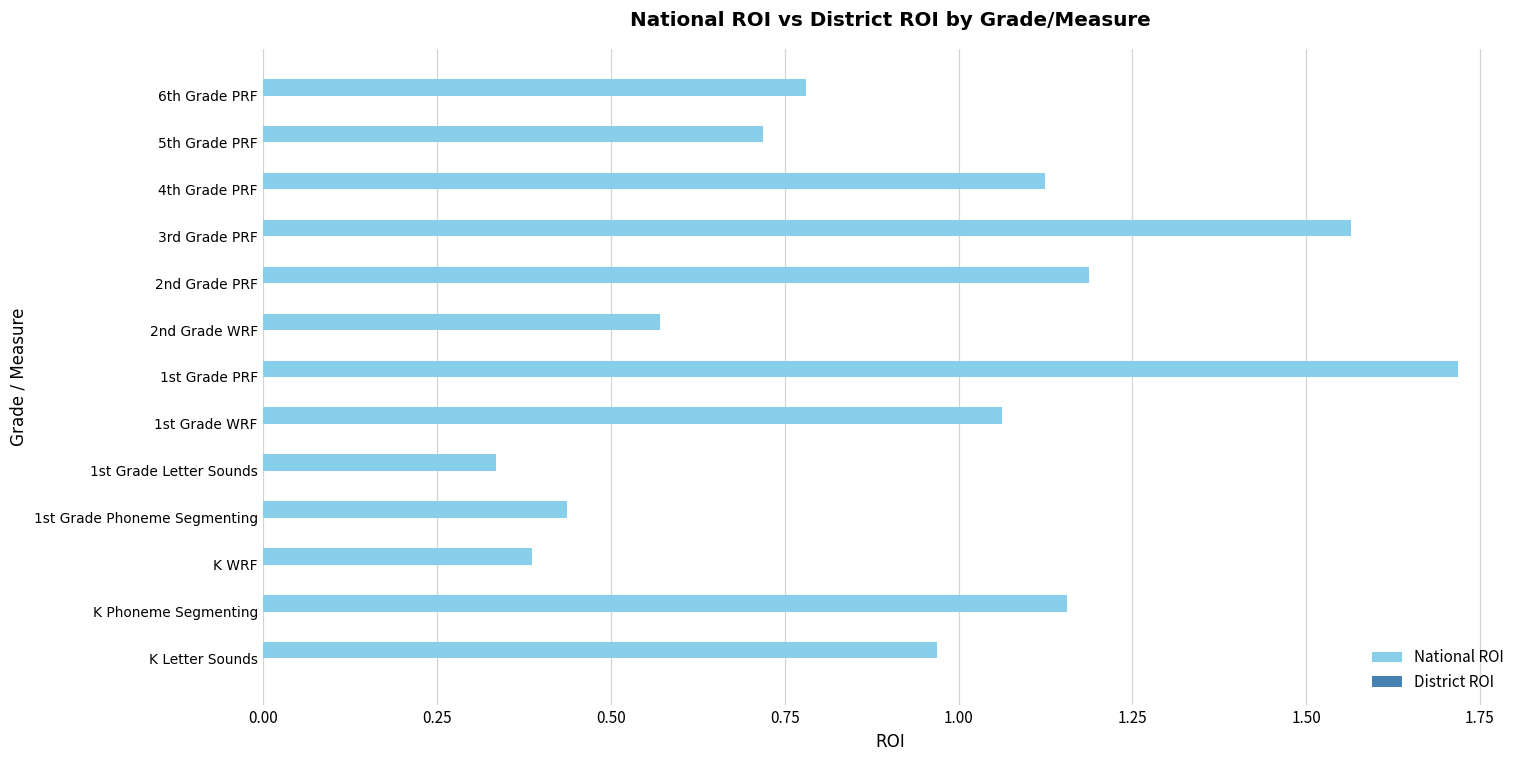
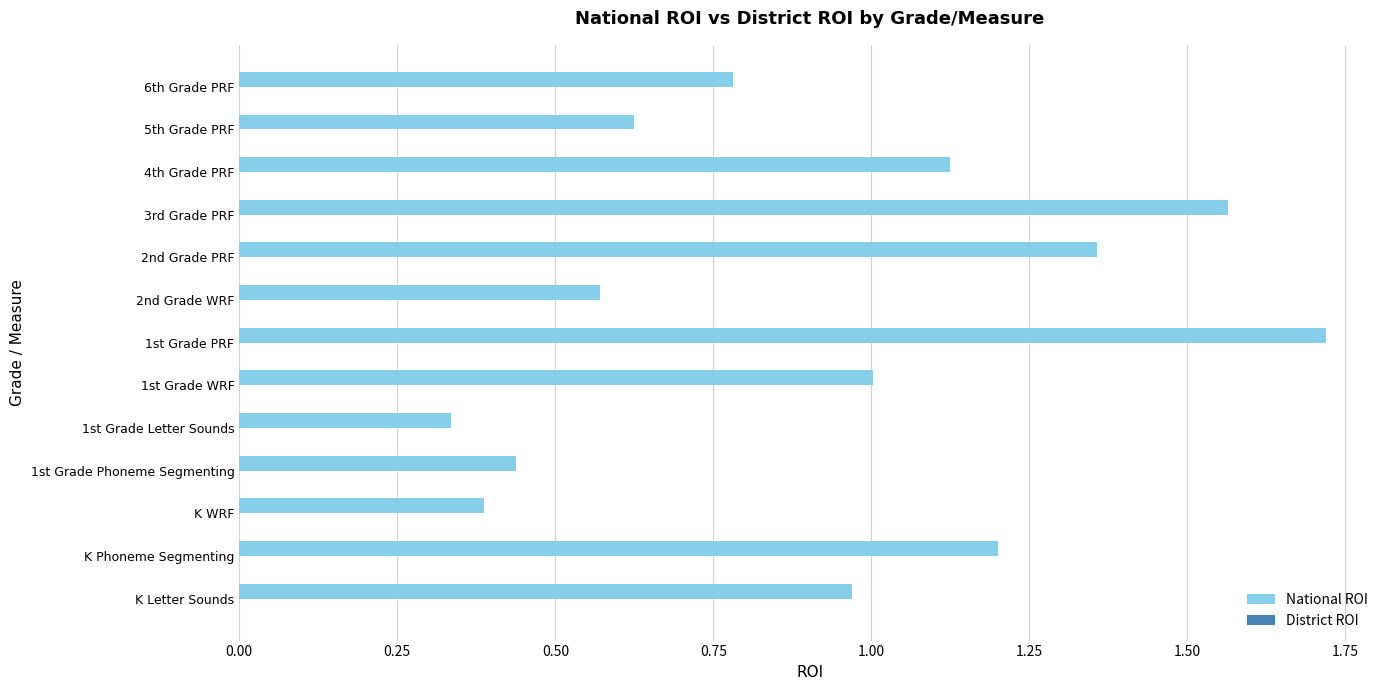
  {
    "National ROI": {
      "6th Grade PRF": 0.78,
-     "5th Grade PRF": 0.72,
+     "5th Grade PRF": 0.62,
      "4th Grade PRF": 1.13,
      "3rd Grade PRF": 1.56,
-     "2nd Grade PRF": 1.19,
+     "2nd Grade PRF": 1.36,
      "2nd Grade WRF": 0.57,
      "1st Grade PRF": 1.72,
-     "1st Grade WRF": 1.06,
+     "1st Grade WRF": 1.00,
      "1st Grade Letter Sounds": 0.33,
      "1st Grade Phoneme Segmenting": 0.44,
      "K WRF": 0.39,
-     "K Phoneme Segmenting": 1.16,
+     "K Phoneme Segmenting": 1.20,
      "K Letter Sounds": 0.97
    },
    "District ROI": {
      "6th Grade PRF": 0.00,
      "5th Grade PRF": 0.00,
      "4th Grade PRF": 0.00,
      "3rd Grade PRF": 0.00,
      "2nd Grade PRF": 0.00,
      "2nd Grade WRF": 0.00,
      "1st Grade PRF": 0.00,
      "1st Grade WRF": 0.00,
      "1st Grade Letter Sounds": 0.00,
      "1st Grade Phoneme Segmenting": 0.00,
      "K WRF": 0.00,
      "K Phoneme Segmenting": 0.00,
      "K Letter Sounds": 0.00
    }
  }
